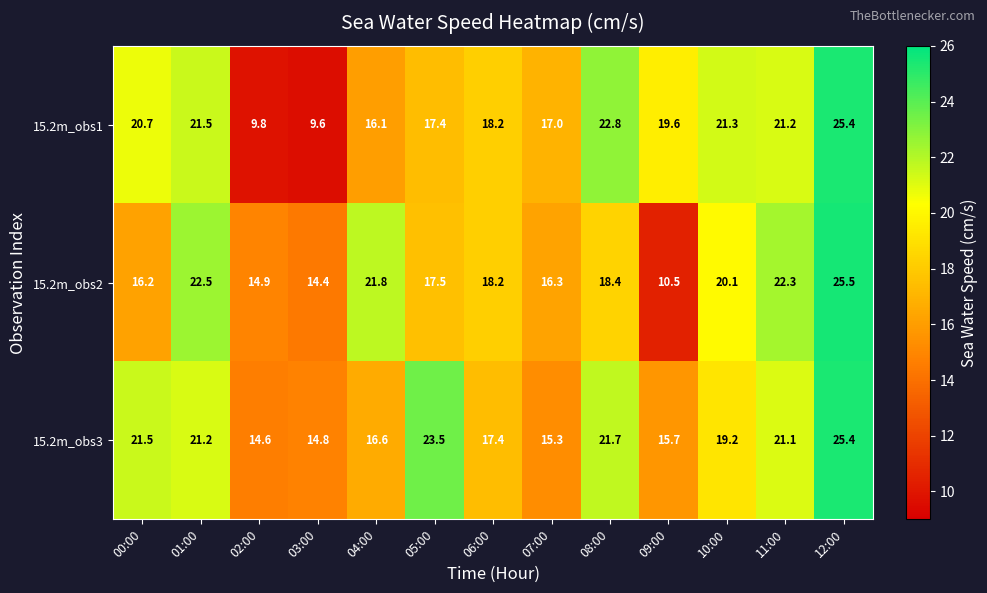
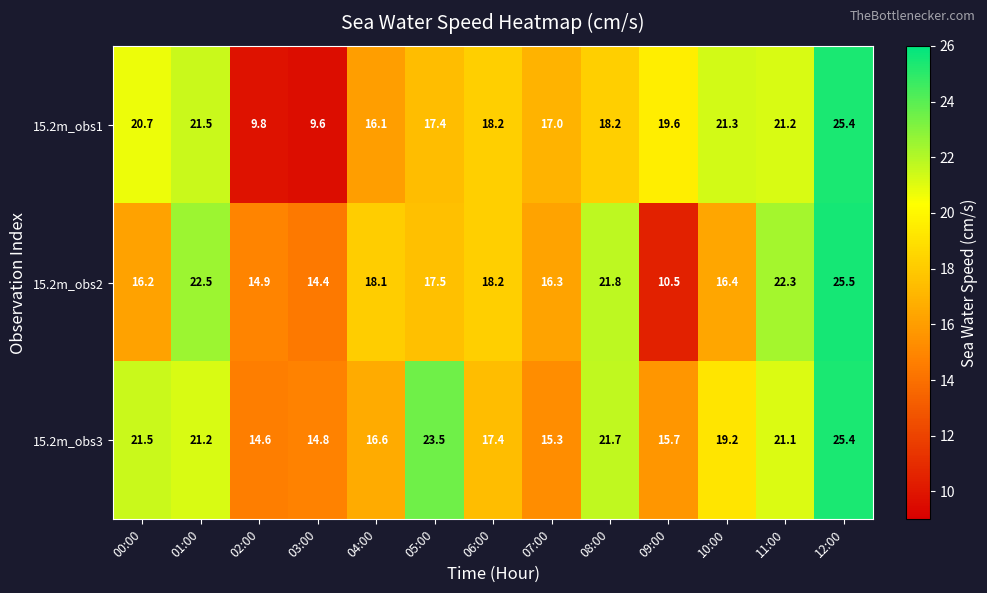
  {
    "15.2m_obs1": {
      "00:00": 20.7,
      "01:00": 21.5,
      "02:00": 9.8,
      "03:00": 9.6,
      "04:00": 16.1,
      "05:00": 17.4,
      "06:00": 18.2,
      "07:00": 17.0,
-     "08:00": 22.8,
+     "08:00": 18.2,
      "09:00": 19.6,
      "10:00": 21.3,
      "11:00": 21.2,
      "12:00": 25.4
    },
    "15.2m_obs2": {
      "00:00": 16.2,
      "01:00": 22.5,
      "02:00": 14.9,
      "03:00": 14.4,
-     "04:00": 21.8,
+     "04:00": 18.1,
      "05:00": 17.5,
      "06:00": 18.2,
      "07:00": 16.3,
-     "08:00": 18.4,
+     "08:00": 21.8,
      "09:00": 10.5,
-     "10:00": 20.1,
+     "10:00": 16.4,
      "11:00": 22.3,
      "12:00": 25.5
    },
    "15.2m_obs3": {
      "00:00": 21.5,
      "01:00": 21.2,
      "02:00": 14.6,
      "03:00": 14.8,
      "04:00": 16.6,
      "05:00": 23.5,
      "06:00": 17.4,
      "07:00": 15.3,
      "08:00": 21.7,
      "09:00": 15.7,
      "10:00": 19.2,
      "11:00": 21.1,
      "12:00": 25.4
    }
  }
